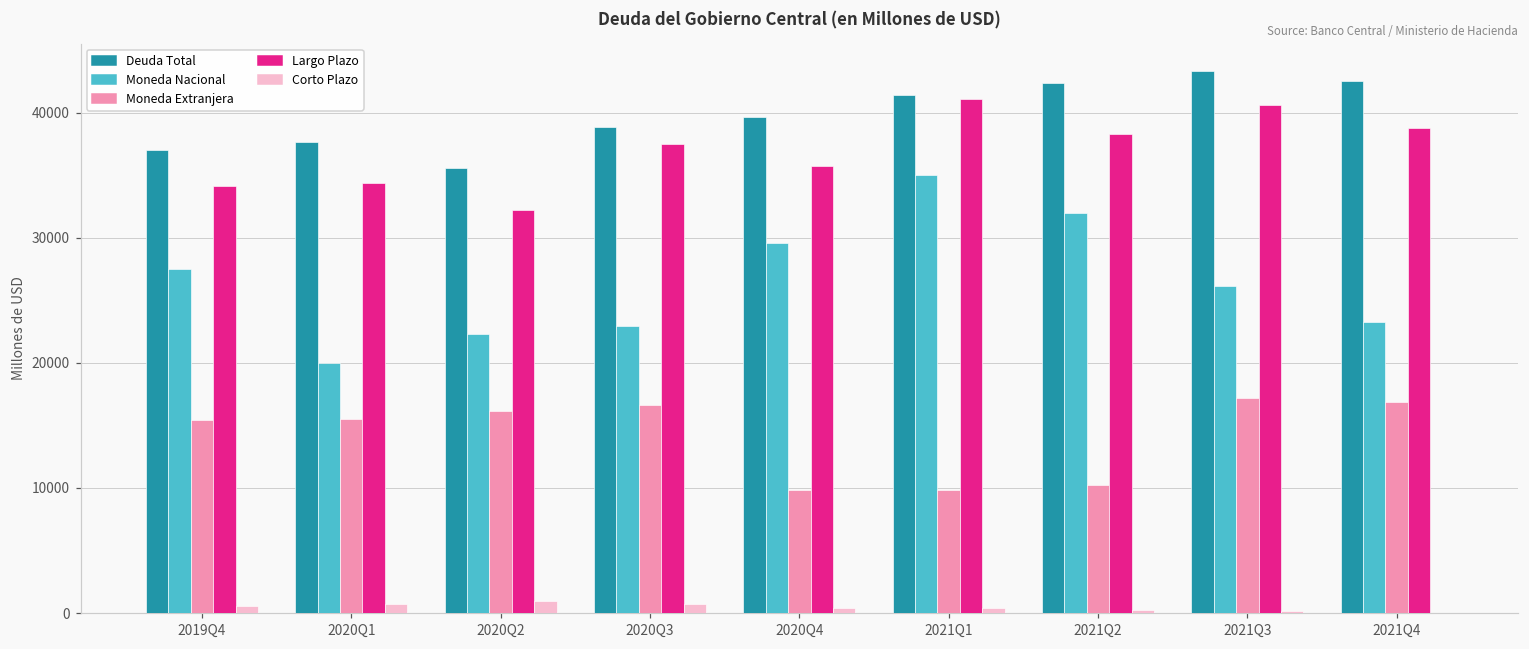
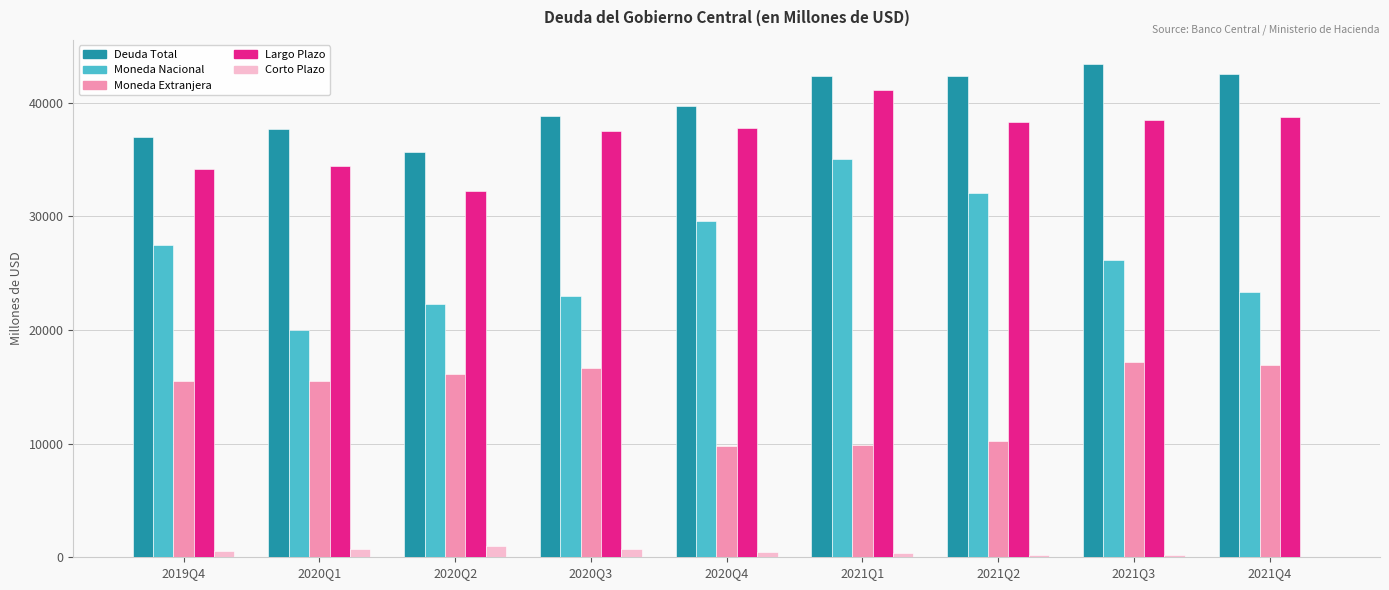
  {
    "Deuda Total": {
      "2019Q4": 37000,
      "2020Q1": 37600,
      "2020Q2": 35600,
      "2020Q3": 38800,
      "2020Q4": 39700,
-     "2021Q1": 41400,
+     "2021Q1": 42300,
      "2021Q2": 42400,
      "2021Q3": 43400,
      "2021Q4": 42500
    },
    "Moneda Nacional": {
      "2019Q4": 27500,
      "2020Q1": 20000,
      "2020Q2": 22300,
      "2020Q3": 23000,
      "2020Q4": 29600,
      "2021Q1": 35000,
      "2021Q2": 32000,
      "2021Q3": 26100,
      "2021Q4": 23300
    },
    "Largo Plazo": {
      "2019Q4": 34100,
      "2020Q1": 34400,
      "2020Q2": 32200,
      "2020Q3": 37500,
-     "2020Q4": 35700,
+     "2020Q4": 37800,
      "2021Q1": 41100,
      "2021Q2": 38300,
-     "2021Q3": 40600,
+     "2021Q3": 38500,
      "2021Q4": 38700
    }
  }
